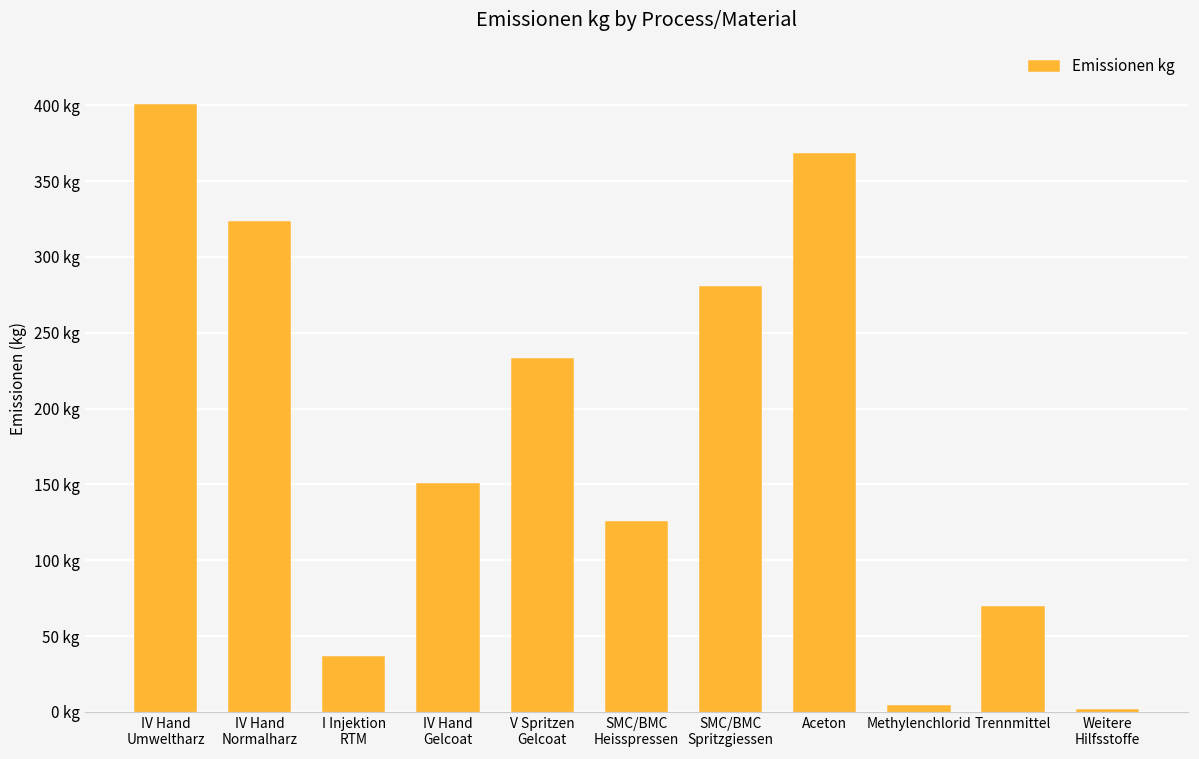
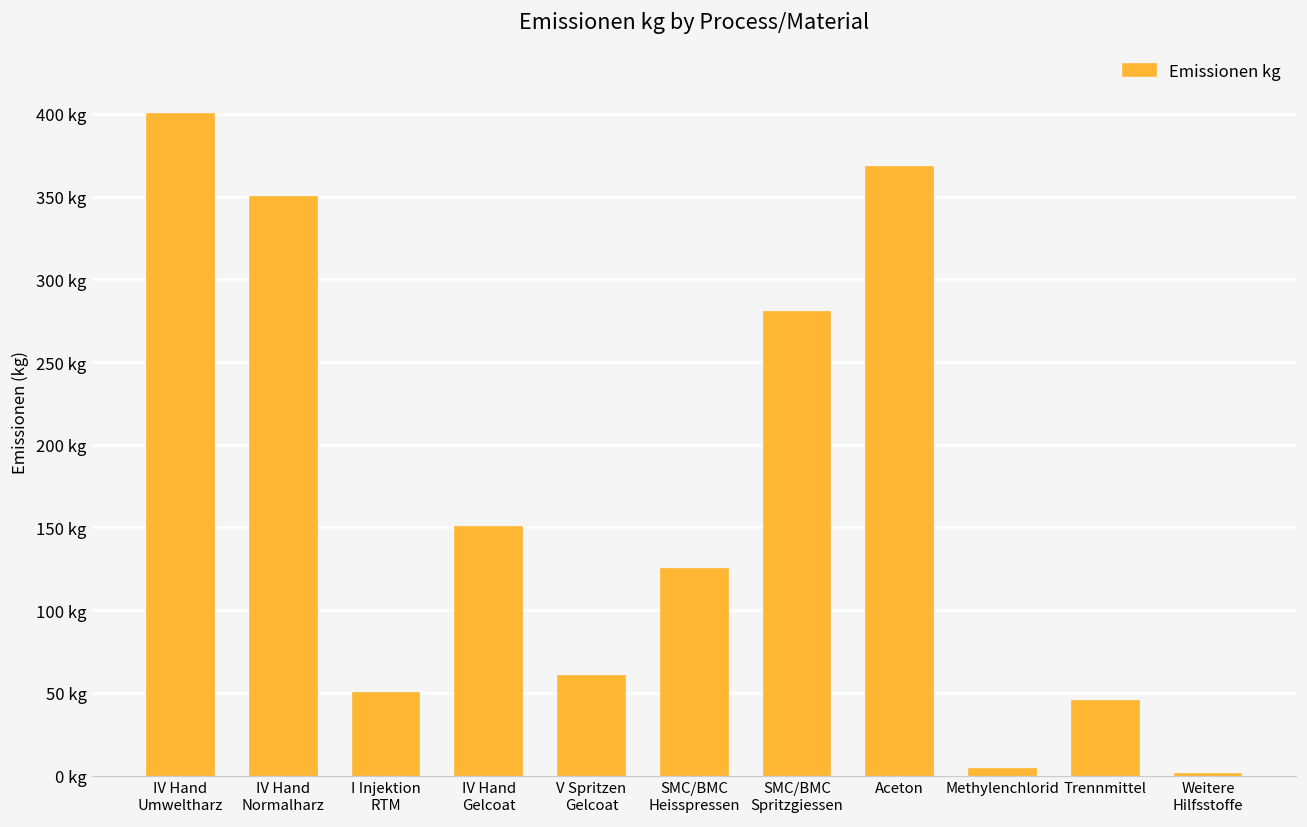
  {
    "IV Hand Umweltharz": "400 kg",
-   "IV Hand Normalharz": "323 kg",
-   "I Injektion RTM": "36 kg",
+   "IV Hand Normalharz": "350 kg",
+   "I Injektion RTM": "50 kg",
    "IV Hand Gelcoat": "150 kg",
-   "V Spritzen Gelcoat": "233 kg",
+   "V Spritzen Gelcoat": "60 kg",
    "SMC/BMC Heisspressen": "125 kg",
    "SMC/BMC Spritzgiessen": "280 kg",
    "Aceton": "368 kg",
    "Methylenchlorid": "4 kg",
-   "Trennmittel": "69 kg"
+   "Trennmittel": "45 kg"
  }
